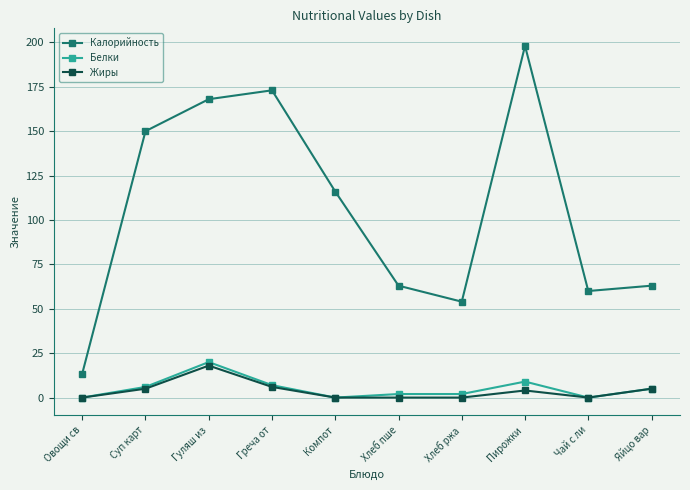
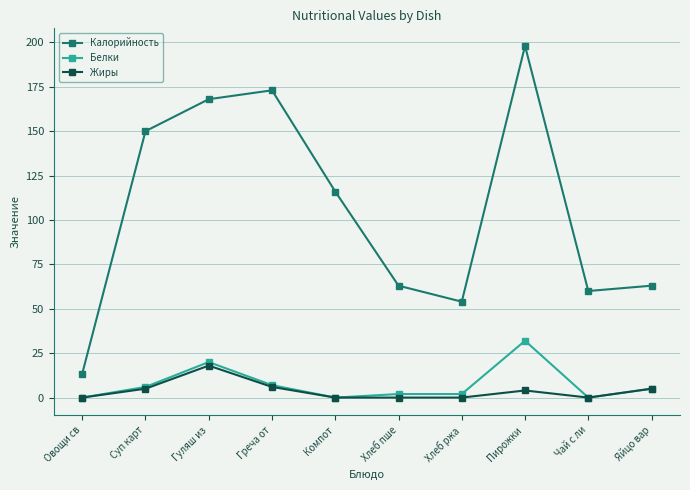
  {
    "Белки": {
      "Гуляш из": 20,
      "Хлеб пше": 2,
      "Хлеб ржа": 2,
-     "Пирожки": 9
+     "Пирожки": 32
    }
  }
